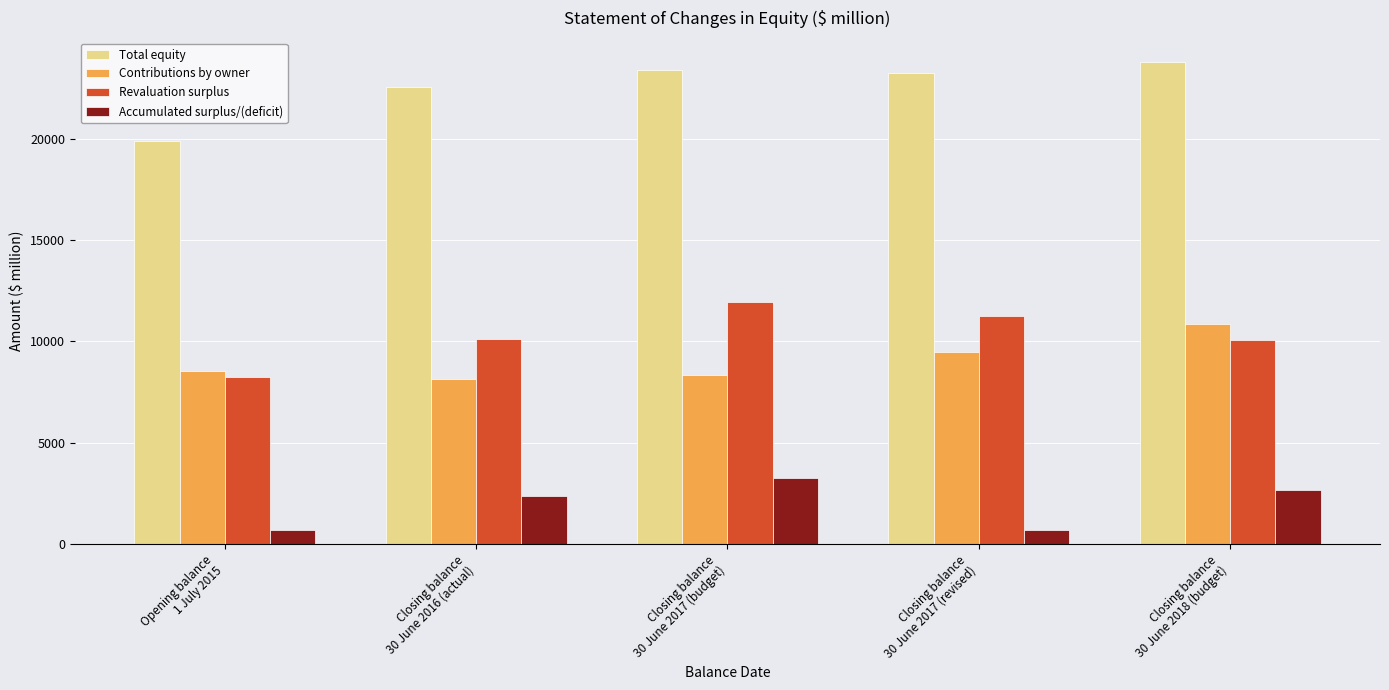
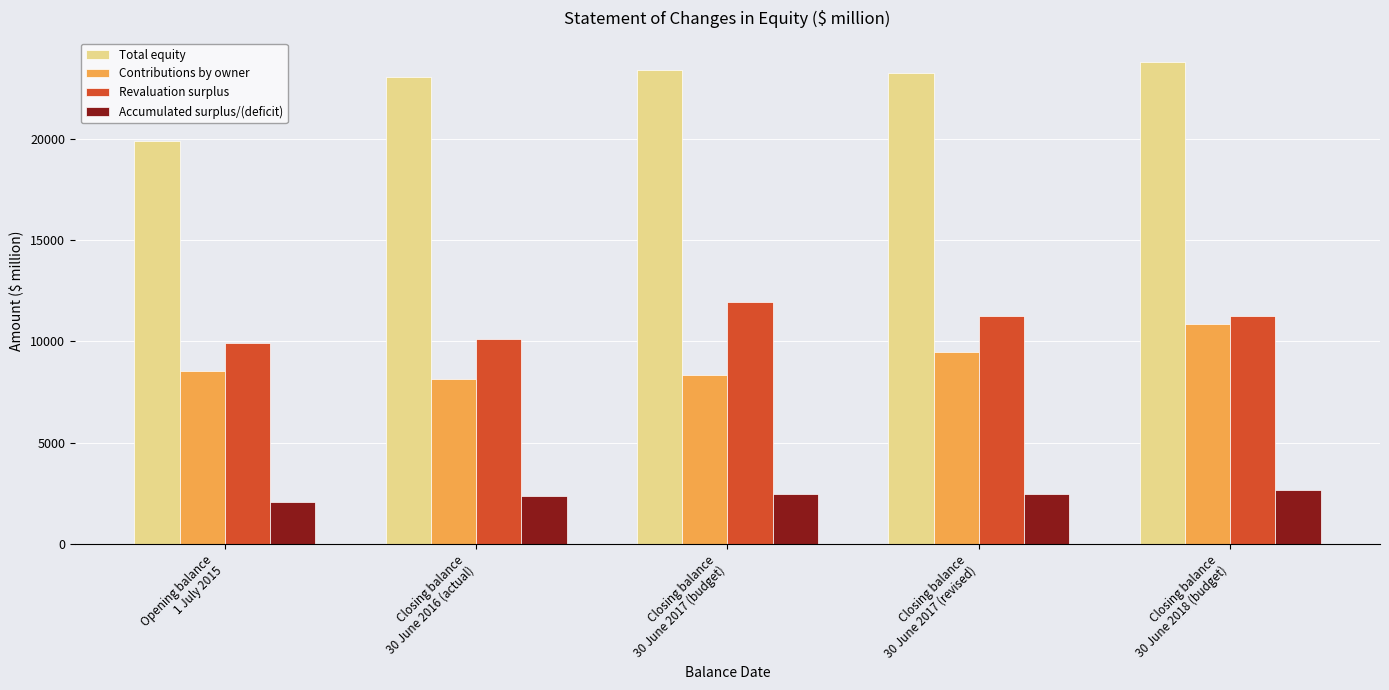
  {
    "Total equity": {
      "Opening balance 1 July 2015": 19900,
-     "Closing balance 30 June 2016 (actual)": 22600,
+     "Closing balance 30 June 2016 (actual)": 23100,
      "Closing balance 30 June 2017 (budget)": 23400,
      "Closing balance 30 June 2017 (revised)": 23300,
      "Closing balance 30 June 2018 (budget)": 23800
    },
    "Contributions by owner": {
      "Opening balance 1 July 2015": 8500,
      "Closing balance 30 June 2016 (actual)": 8200,
      "Closing balance 30 June 2017 (budget)": 8400,
      "Closing balance 30 June 2017 (revised)": 9500,
      "Closing balance 30 June 2018 (budget)": 10900
    },
    "Revaluation surplus": {
-     "Opening balance 1 July 2015": 8200,
+     "Opening balance 1 July 2015": 9900,
      "Closing balance 30 June 2016 (actual)": 10100,
      "Closing balance 30 June 2017 (budget)": 11900,
      "Closing balance 30 June 2017 (revised)": 11300,
-     "Closing balance 30 June 2018 (budget)": 10100
+     "Closing balance 30 June 2018 (budget)": 11300
    },
    "Accumulated surplus/(deficit)": {
-     "Opening balance 1 July 2015": 700,
+     "Opening balance 1 July 2015": 2100,
      "Closing balance 30 June 2016 (actual)": 2400,
-     "Closing balance 30 June 2017 (budget)": 3200,
-     "Closing balance 30 June 2017 (revised)": 700,
+     "Closing balance 30 June 2017 (budget)": 2500,
+     "Closing balance 30 June 2017 (revised)": 2500,
      "Closing balance 30 June 2018 (budget)": 2700
    }
  }
